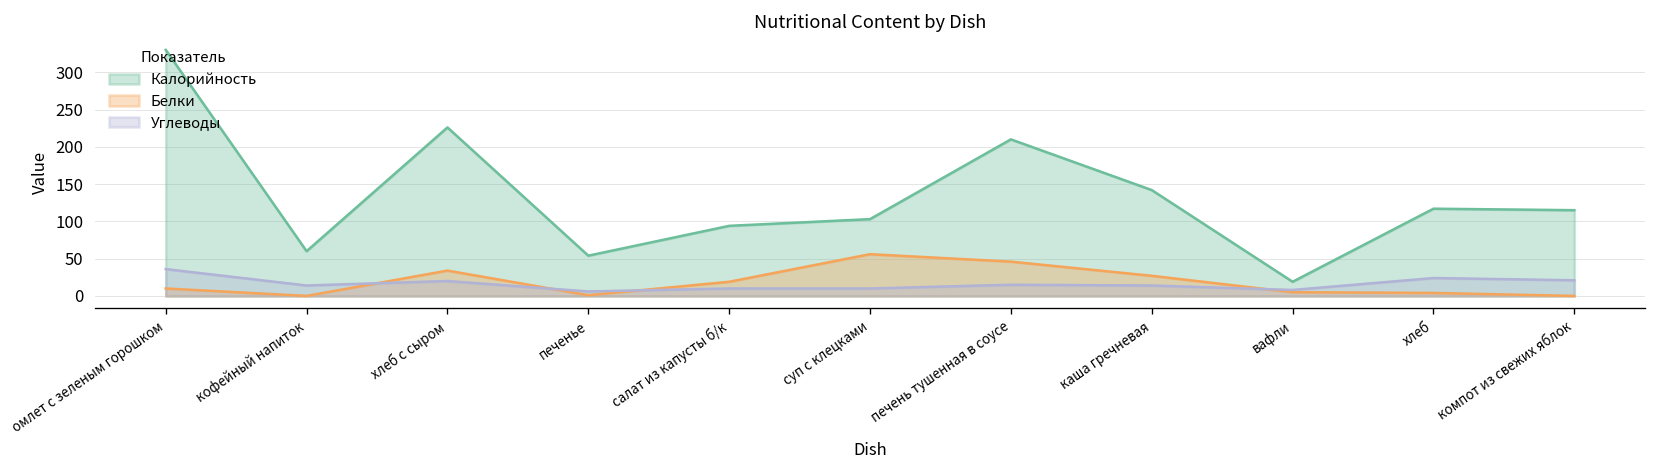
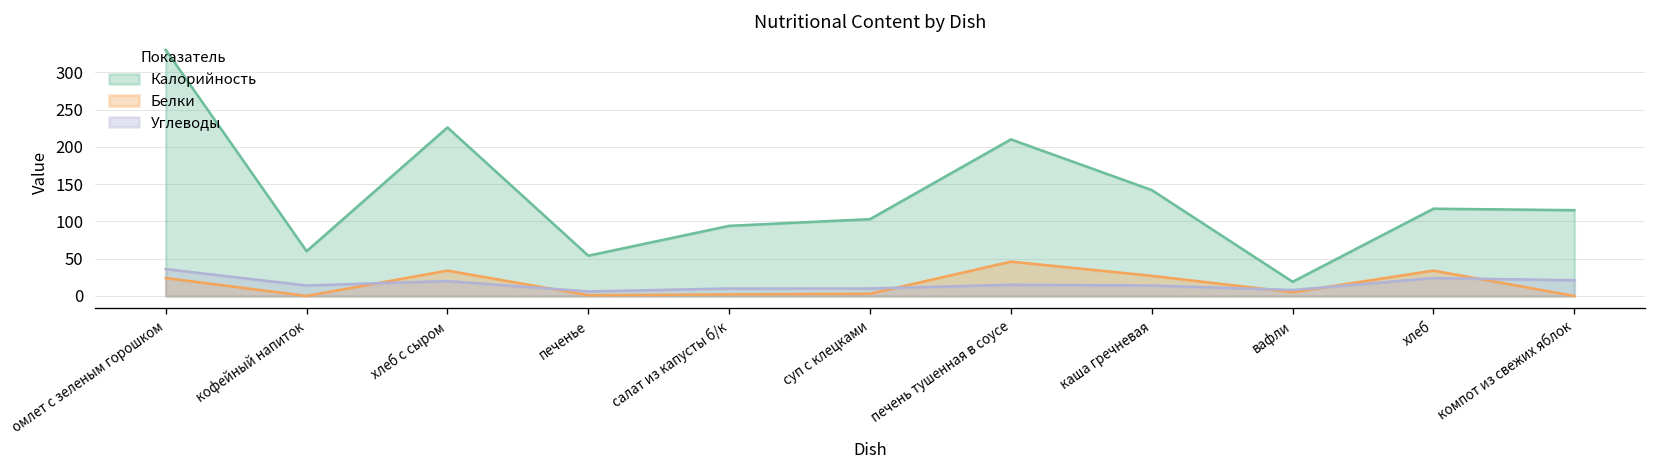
  {
    "Белки": {
-     "омлет с зеленым горошком": 10,
+     "омлет с зеленым горошком": 20,
      "кофейный напиток": 0,
      "хлеб с сыром": 30,
      "печенье": 0,
-     "салат из капусты б/к": 20,
-     "суп с клецками": 60,
+     "салат из капусты б/к": 0,
+     "суп с клецками": 0,
      "печень тушенная в соусе": 50,
      "каша гречневая": 30,
-     "хлеб": 0,
+     "хлеб": 30,
      "компот из свежих яблок": 0
    }
  }
